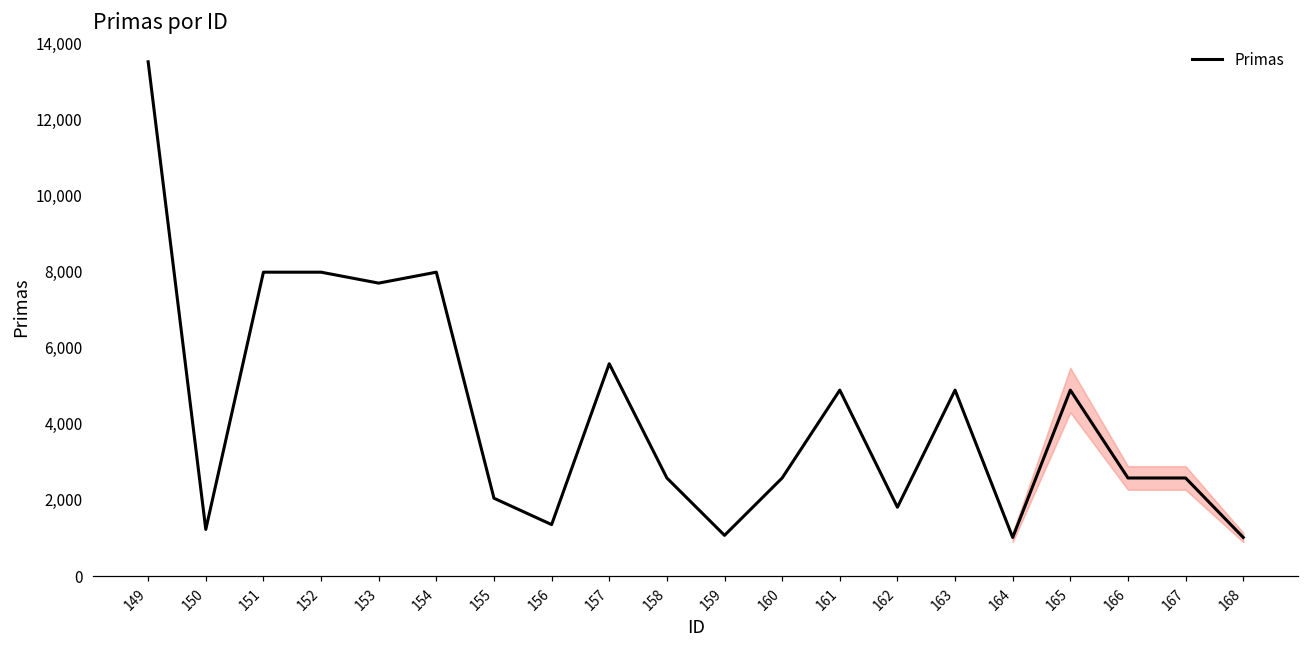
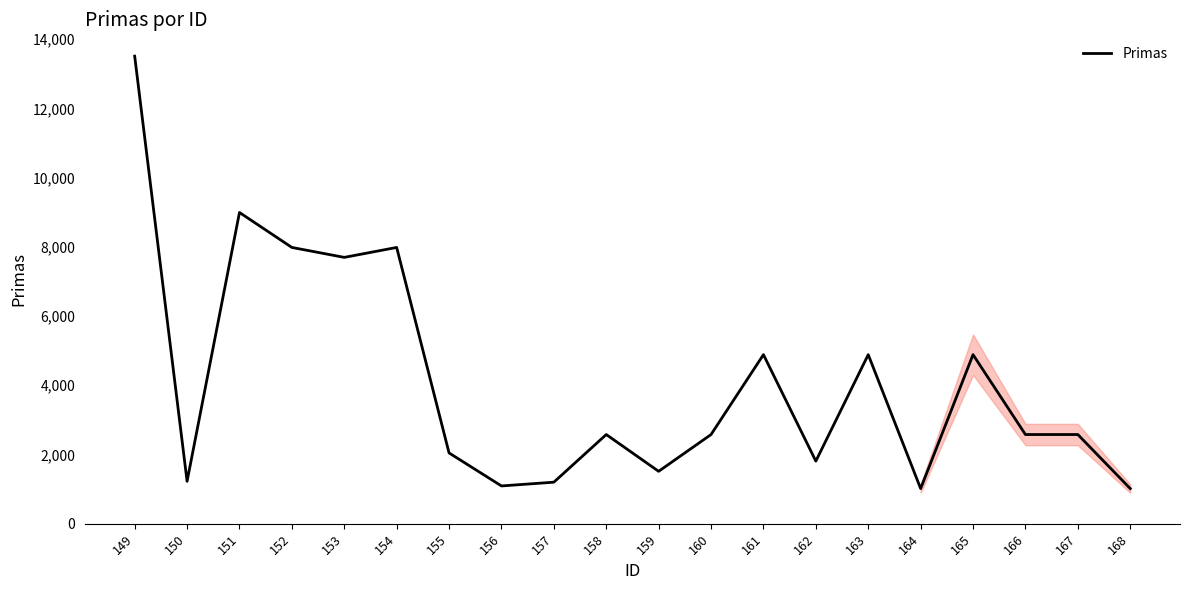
  {
    "Primas": {
      "149": "13,500",
      "150": "1,200",
-     "151": "8,000",
+     "151": "9,000",
      "152": "8,000",
      "153": "7,700",
      "154": "8,000",
      "155": "2,000",
-     "156": "1,400",
-     "157": "5,600",
+     "156": "1,100",
+     "157": "1,200",
      "158": "2,600",
-     "159": "1,100",
+     "159": "1,500",
      "160": "2,600",
      "161": "4,900",
      "162": "1,800",
      "163": "4,900",
      "164": "1,000",
      "165": "4,900",
      "166": "2,600",
      "167": "2,600",
      "168": "1,000"
    }
  }
